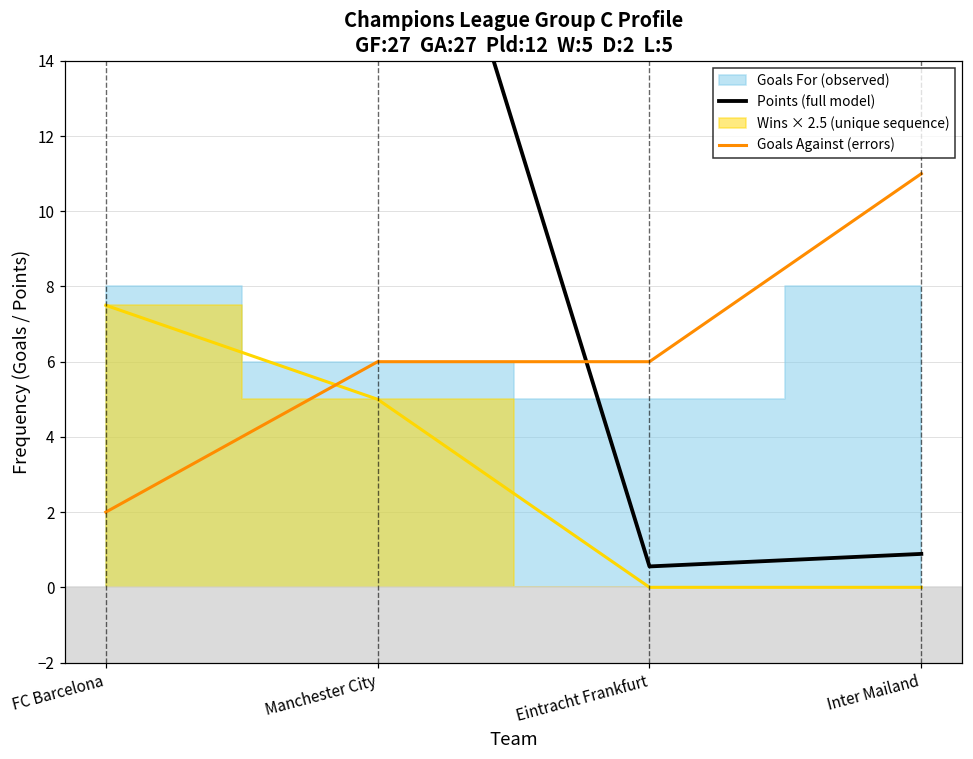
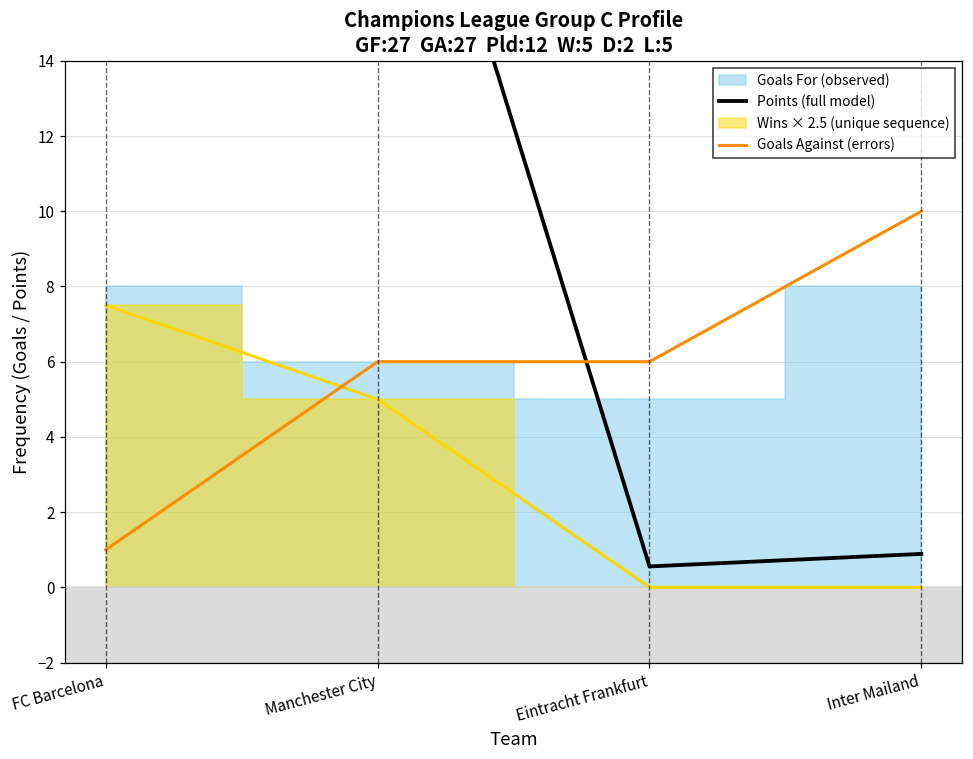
  {
    "Points (full model)": {
      "Eintracht Frankfurt": 0.6,
      "Inter Mailand": 0.9
    },
    "Goals Against (errors)": {
-     "FC Barcelona": 2,
+     "FC Barcelona": 1,
      "Manchester City": 6,
      "Eintracht Frankfurt": 6,
-     "Inter Mailand": 11
+     "Inter Mailand": 10
    }
  }
